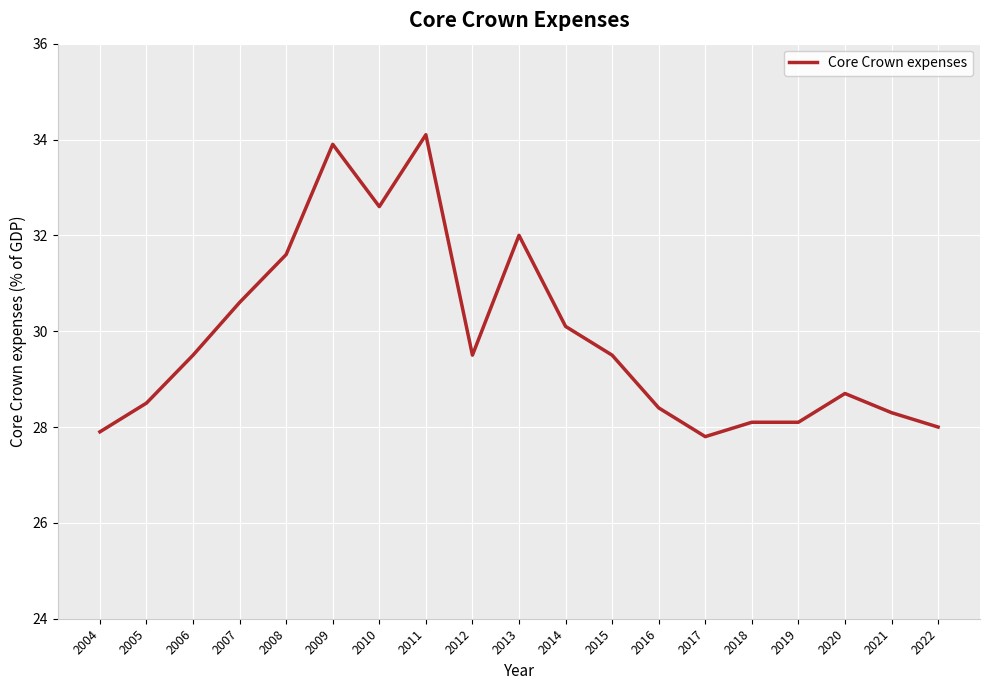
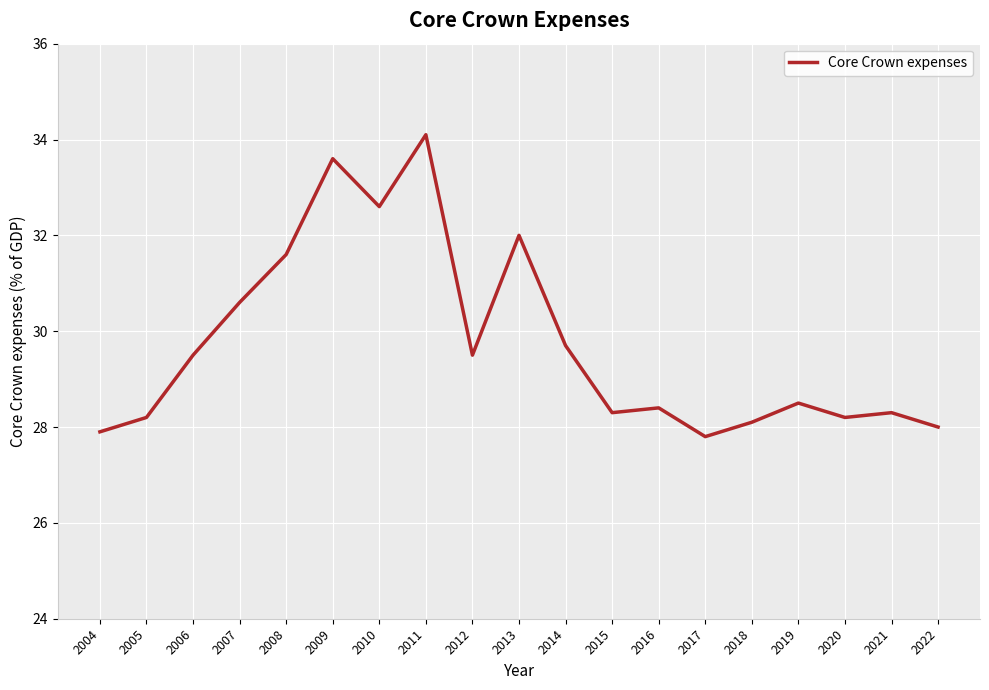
  {
    "2004": 27.9,
-   "2005": 28.5,
+   "2005": 28.2,
    "2006": 29.5,
    "2007": 30.6,
    "2008": 31.6,
-   "2009": 33.9,
+   "2009": 33.6,
    "2010": 32.6,
    "2011": 34.1,
    "2012": 29.5,
    "2013": 32.0,
-   "2014": 30.1,
-   "2015": 29.5,
+   "2014": 29.7,
+   "2015": 28.3,
    "2016": 28.4,
    "2017": 27.8,
    "2018": 28.1,
-   "2019": 28.1,
-   "2020": 28.7,
+   "2019": 28.5,
+   "2020": 28.2,
    "2021": 28.3,
    "2022": 28.0
  }
